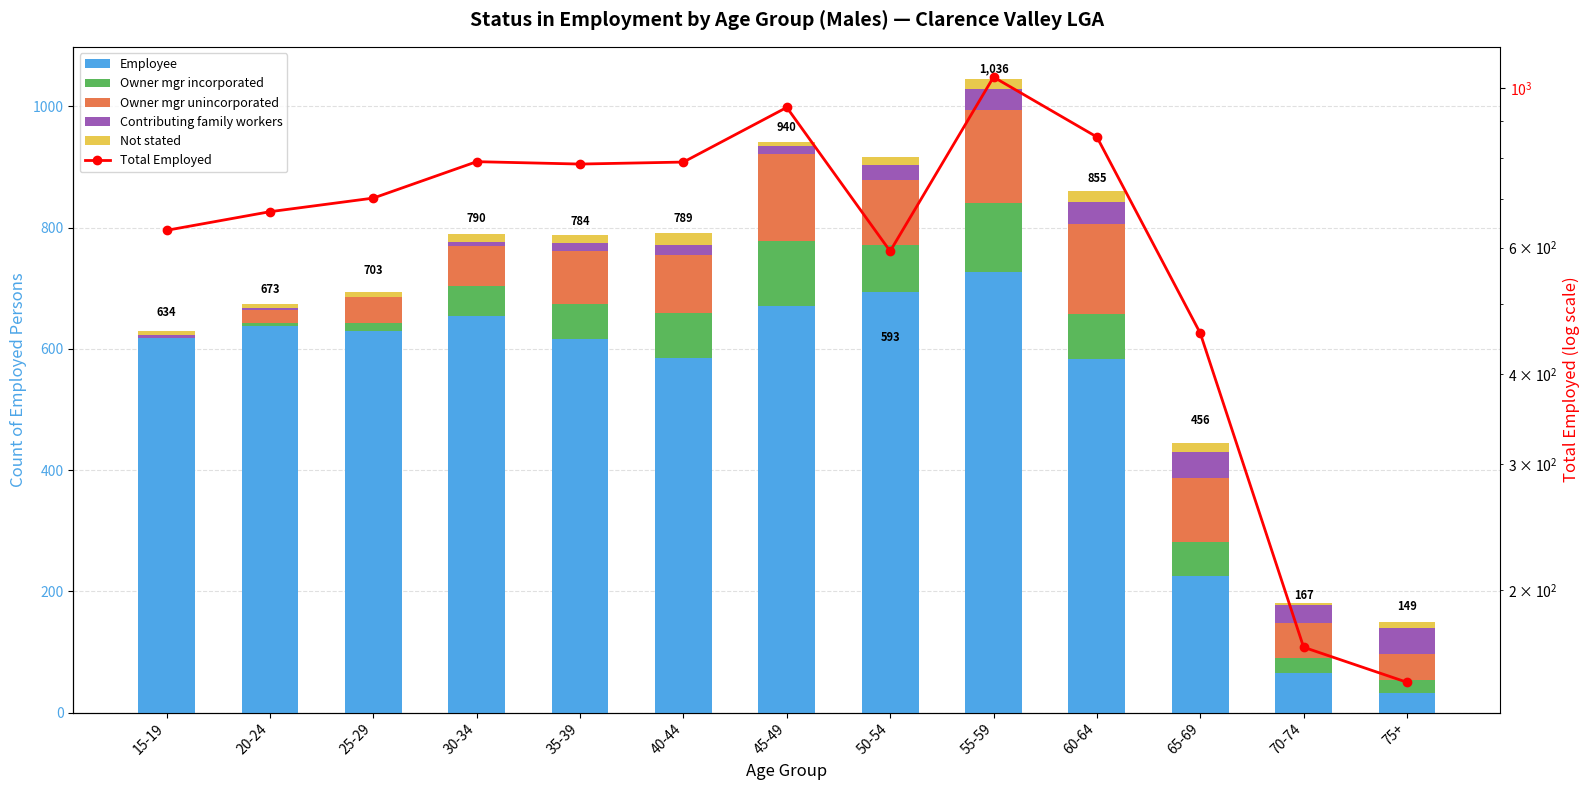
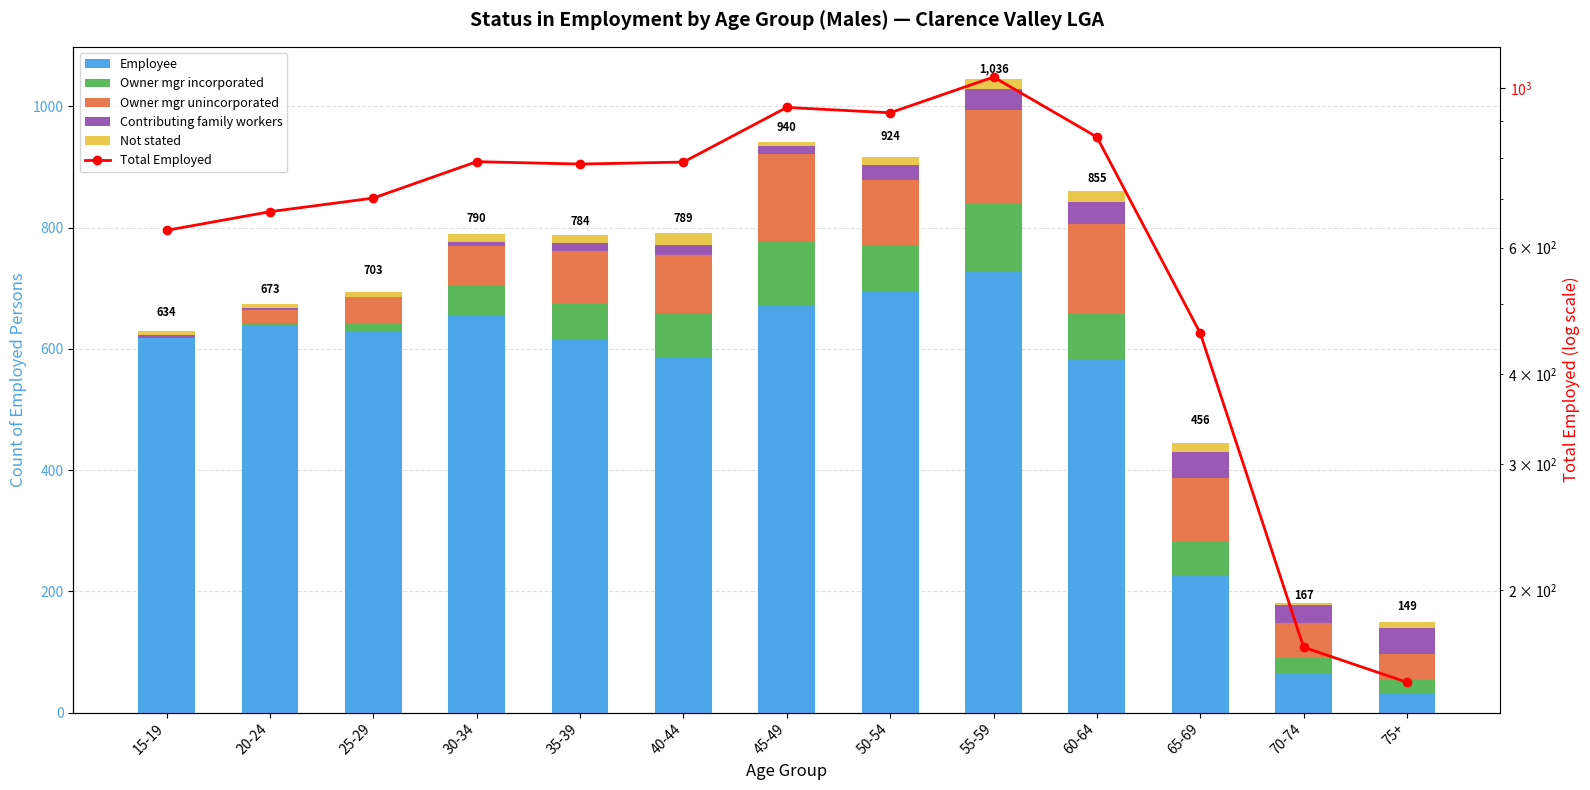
  {
    "Total Employed": {
      "45-49": "940",
-     "50-54": "593",
+     "50-54": "924",
      "55-59": "1,036"
    }
  }
